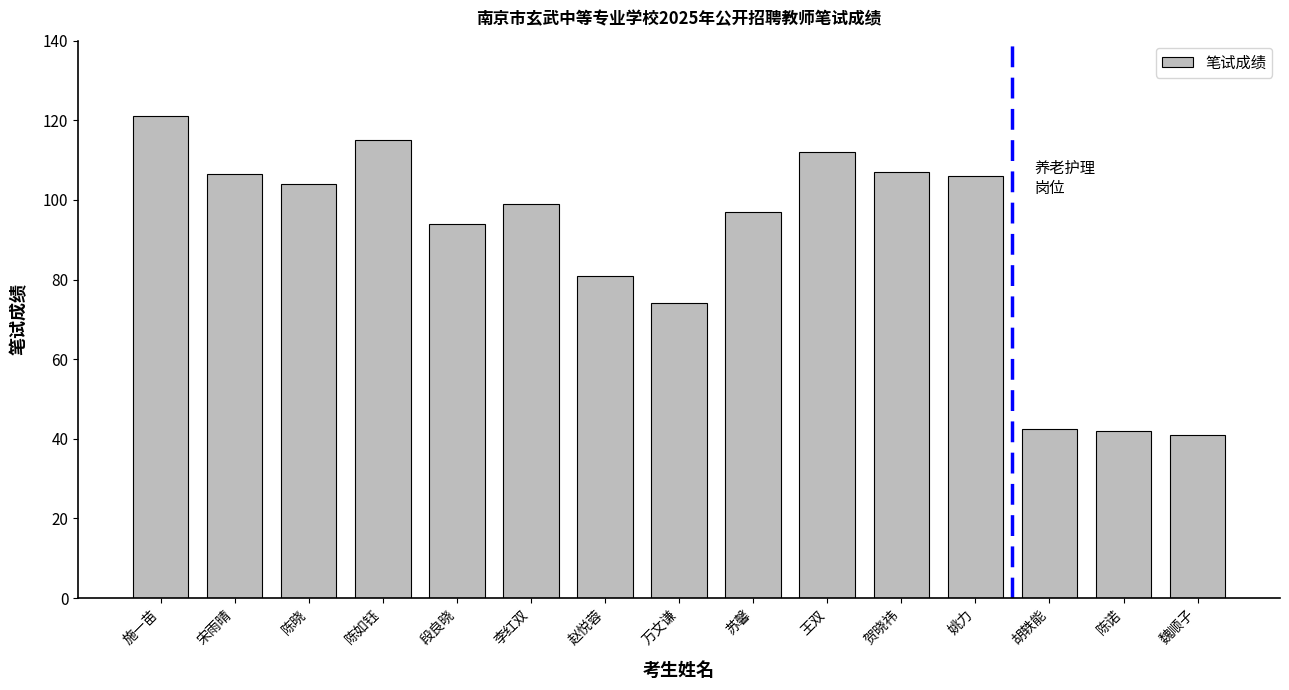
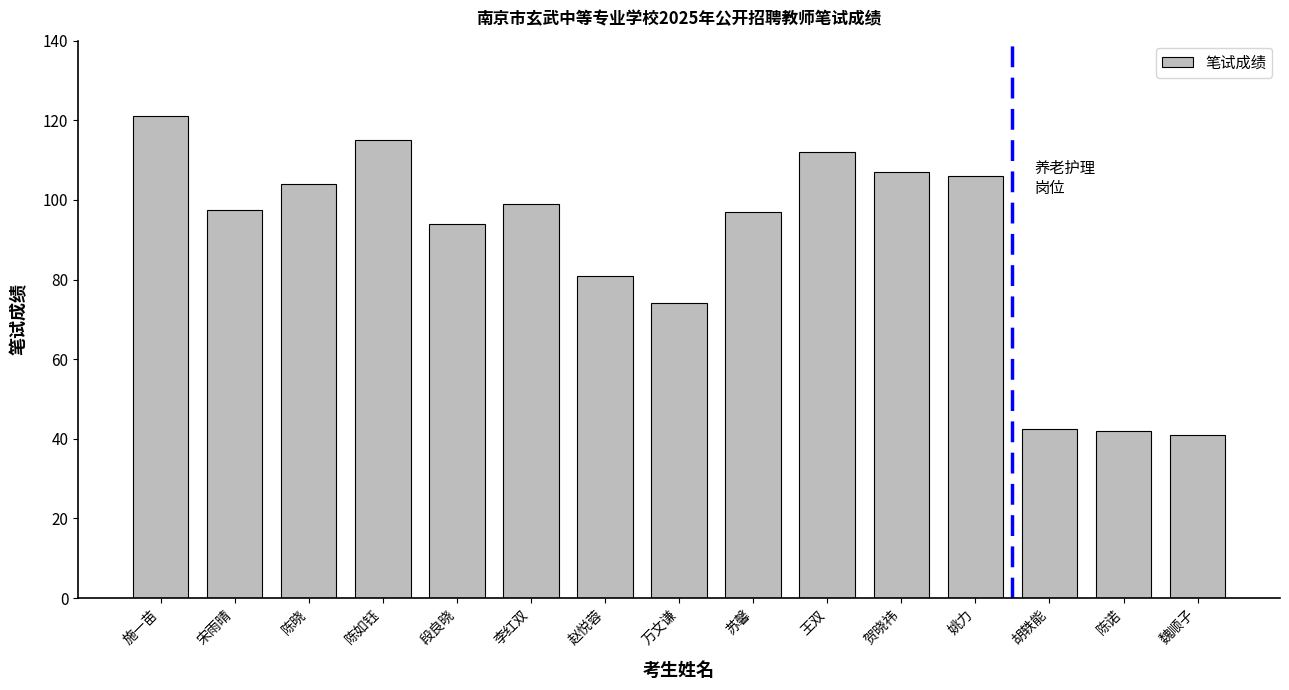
  {
    "施一苗": 121,
-   "宋雨晴": 107,
+   "宋雨晴": 98,
    "陈晓": 104,
    "陈如钰": 115,
    "段良晓": 94,
    "李红双": 99,
    "赵悦蓉": 81,
    "万文谦": 74,
    "苏馨": 97,
    "王双": 112,
    "贺晓祎": 107,
    "姚力": 106,
    "胡轶能": 43,
    "陈诺": 42,
    "魏顺子": 41
  }
